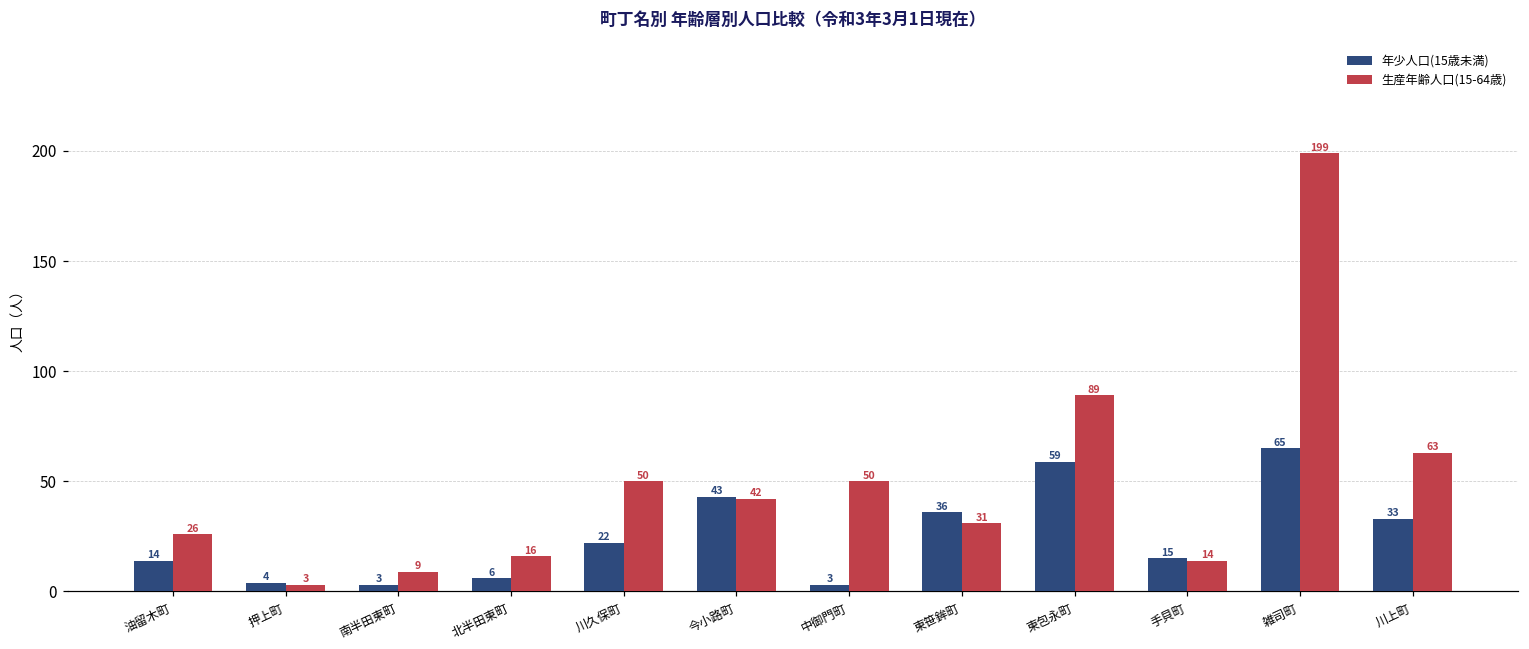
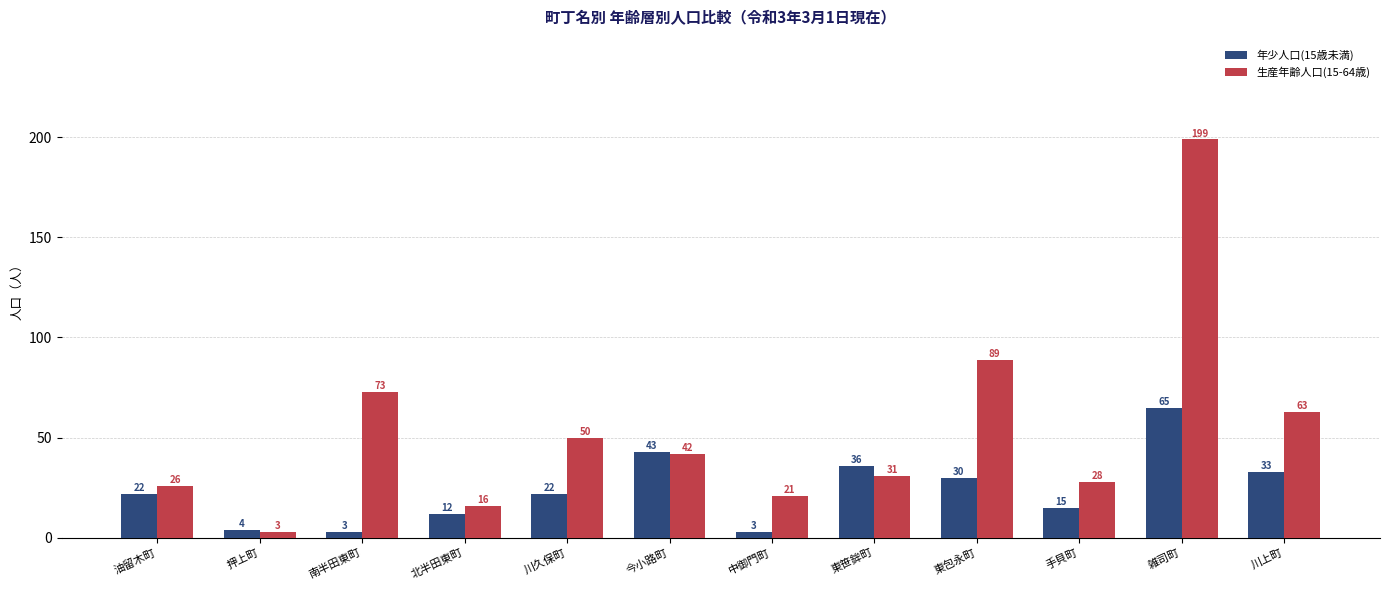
  {
    "年少人口(15歳未満)": {
-     "油留木町": 14,
+     "油留木町": 22,
      "押上町": 4,
      "南半田東町": 3,
-     "北半田東町": 6,
+     "北半田東町": 12,
      "川久保町": 22,
      "今小路町": 43,
      "中御門町": 3,
      "東笹鉾町": 36,
-     "東包永町": 59,
+     "東包永町": 30,
      "手貝町": 15,
      "雑司町": 65,
      "川上町": 33
    },
    "生産年齢人口(15-64歳)": {
      "油留木町": 26,
      "押上町": 3,
-     "南半田東町": 9,
+     "南半田東町": 73,
      "北半田東町": 16,
      "川久保町": 50,
      "今小路町": 42,
-     "中御門町": 50,
+     "中御門町": 21,
      "東笹鉾町": 31,
      "東包永町": 89,
-     "手貝町": 14,
+     "手貝町": 28,
      "雑司町": 199,
      "川上町": 63
    }
  }
